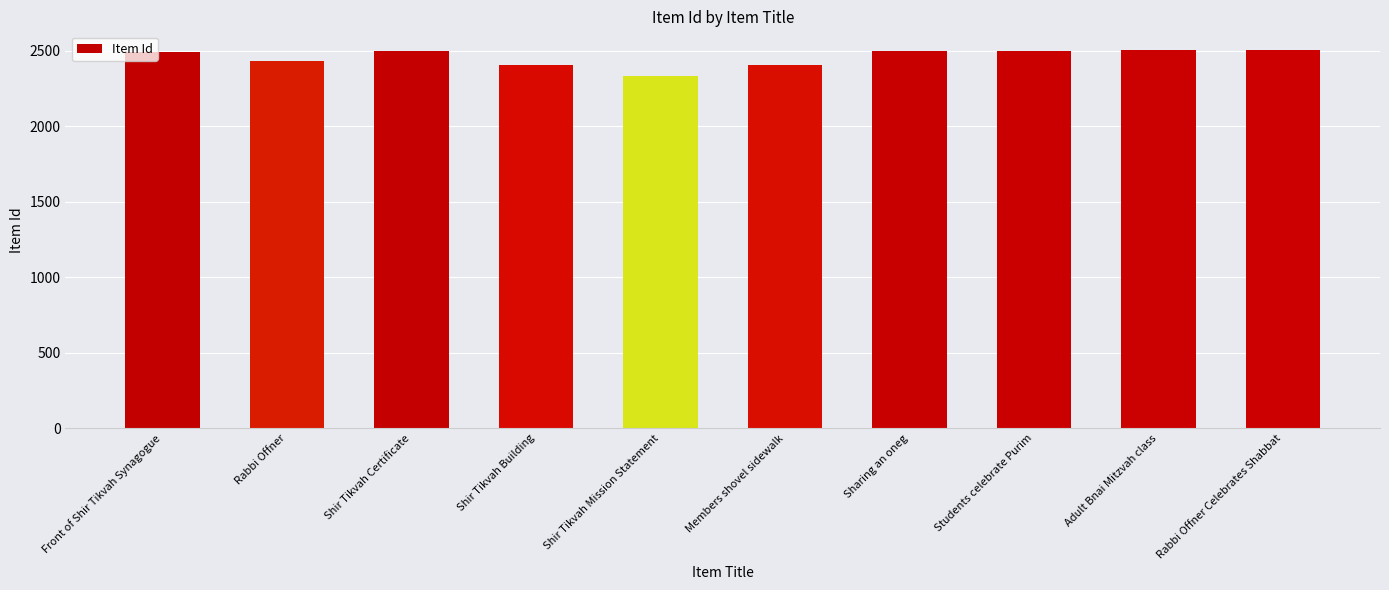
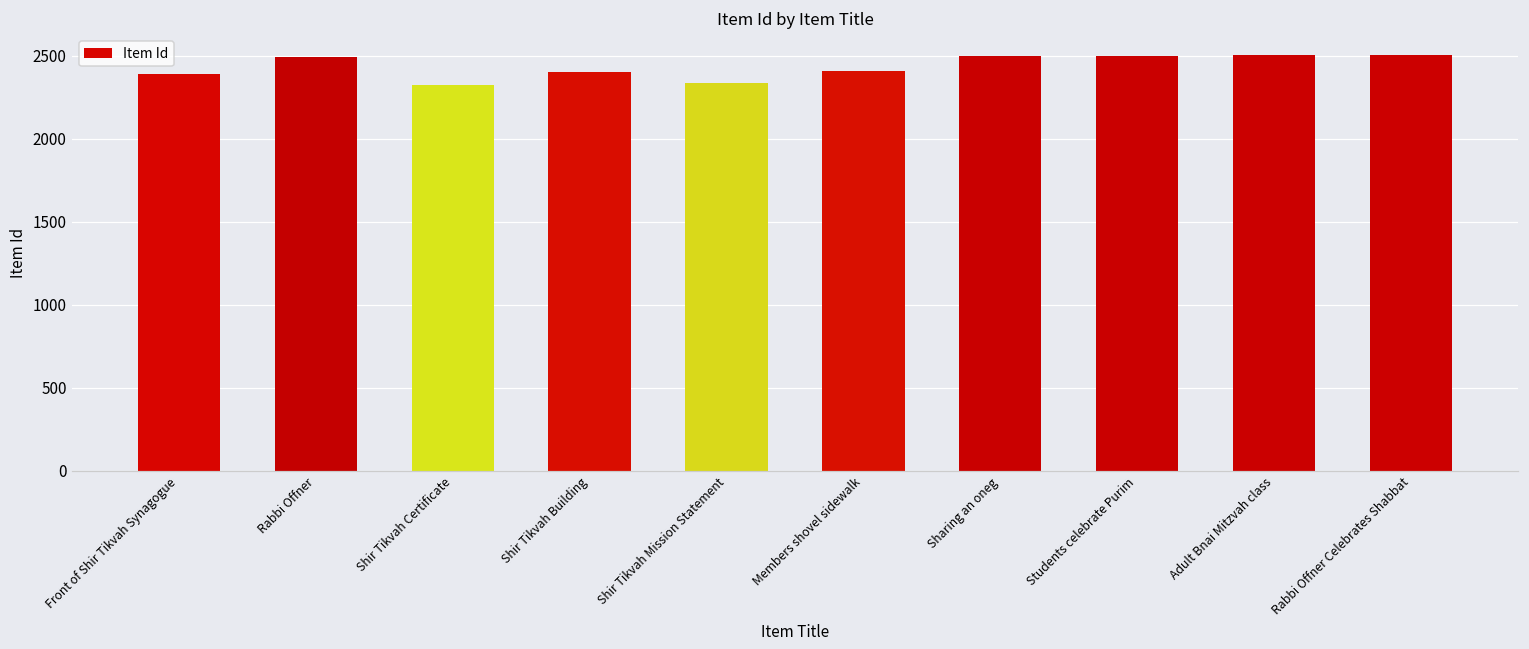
  {
-   "Front of Shir Tikvah Synagogue": 2490,
-   "Rabbi Offner": 2430,
-   "Shir Tikvah Certificate": 2500,
+   "Front of Shir Tikvah Synagogue": 2390,
+   "Rabbi Offner": 2500,
+   "Shir Tikvah Certificate": 2330,
    "Shir Tikvah Building": 2400,
    "Shir Tikvah Mission Statement": 2330,
    "Members shovel sidewalk": 2410,
    "Sharing an oneg": 2500,
    "Students celebrate Purim": 2500,
    "Adult Bnai Mitzvah class": 2500,
    "Rabbi Offner Celebrates Shabbat": 2500
  }
